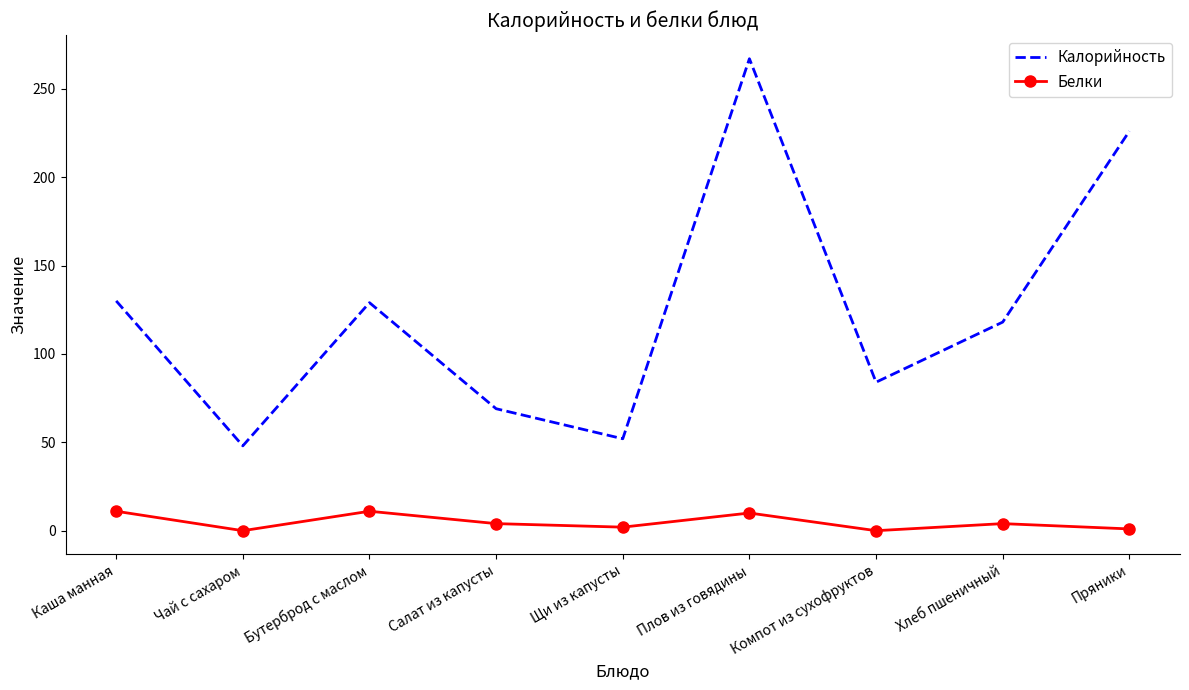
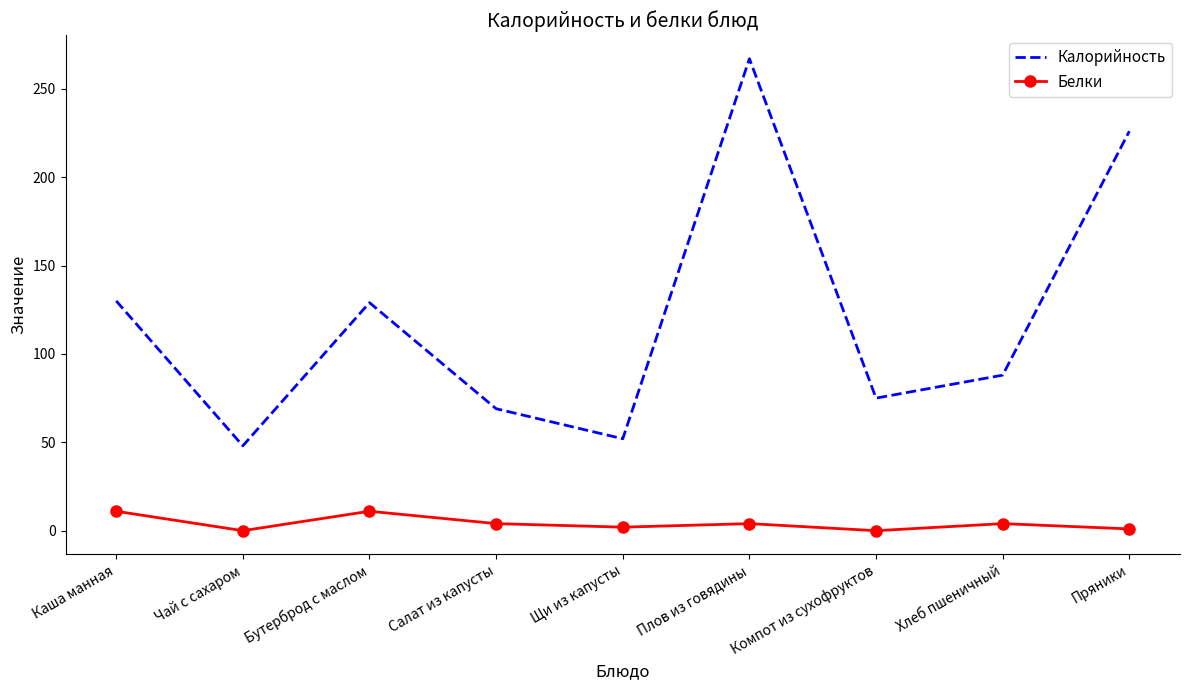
  {
    "Калорийность": {
      "Каша манная": 130,
      "Чай с сахаром": 48,
      "Бутерброд с маслом": 129,
      "Салат из капусты": 69,
      "Щи из капусты": 52,
      "Плов из говядины": 267,
-     "Компот из сухофруктов": 84,
-     "Хлеб пшеничный": 118,
+     "Компот из сухофруктов": 75,
+     "Хлеб пшеничный": 88,
      "Пряники": 226
    },
    "Белки": {
      "Каша манная": 11,
      "Чай с сахаром": 0,
      "Бутерброд с маслом": 11,
      "Салат из капусты": 4,
      "Щи из капусты": 2,
-     "Плов из говядины": 10,
+     "Плов из говядины": 4,
      "Компот из сухофруктов": 0,
      "Хлеб пшеничный": 4,
      "Пряники": 1
    }
  }
